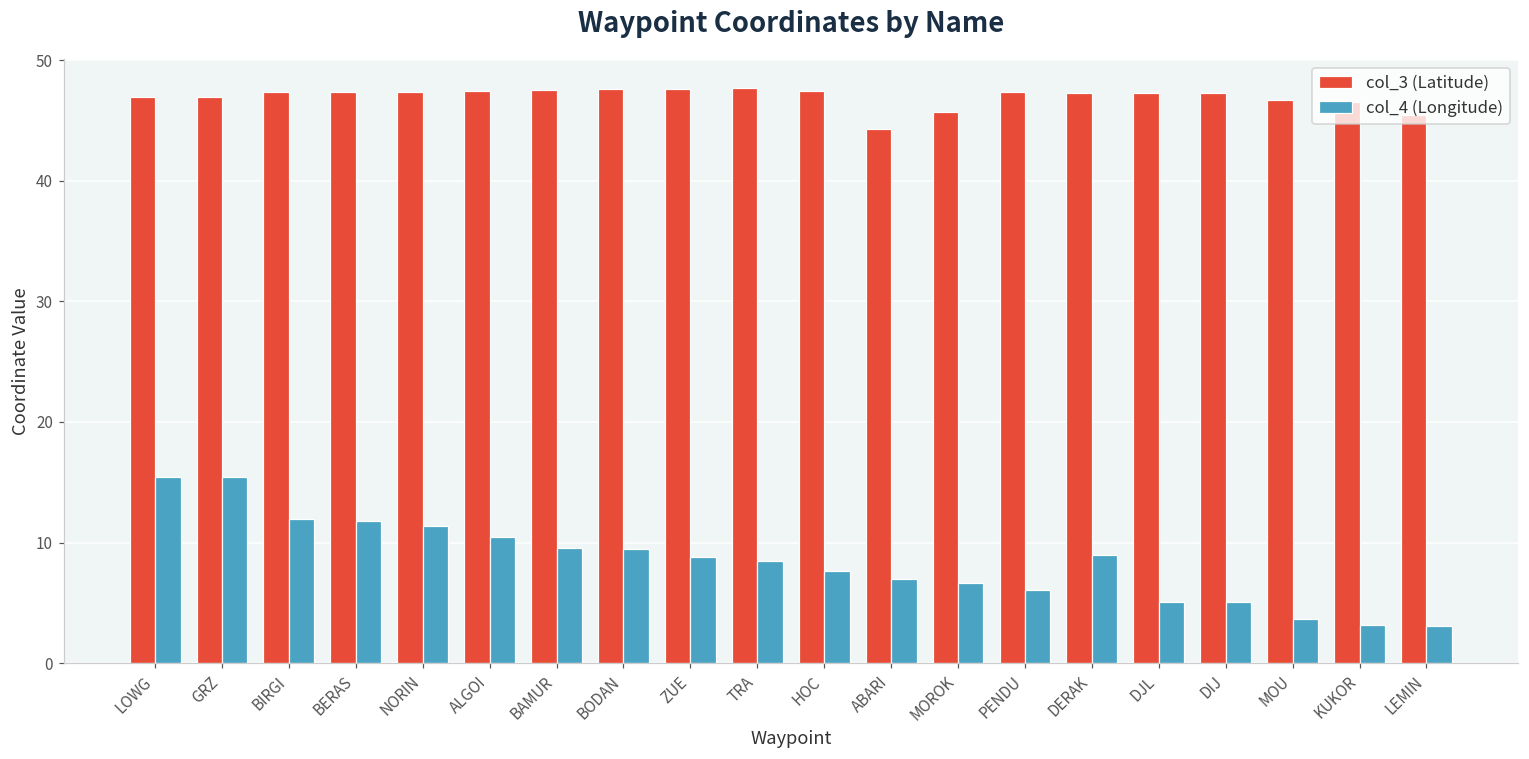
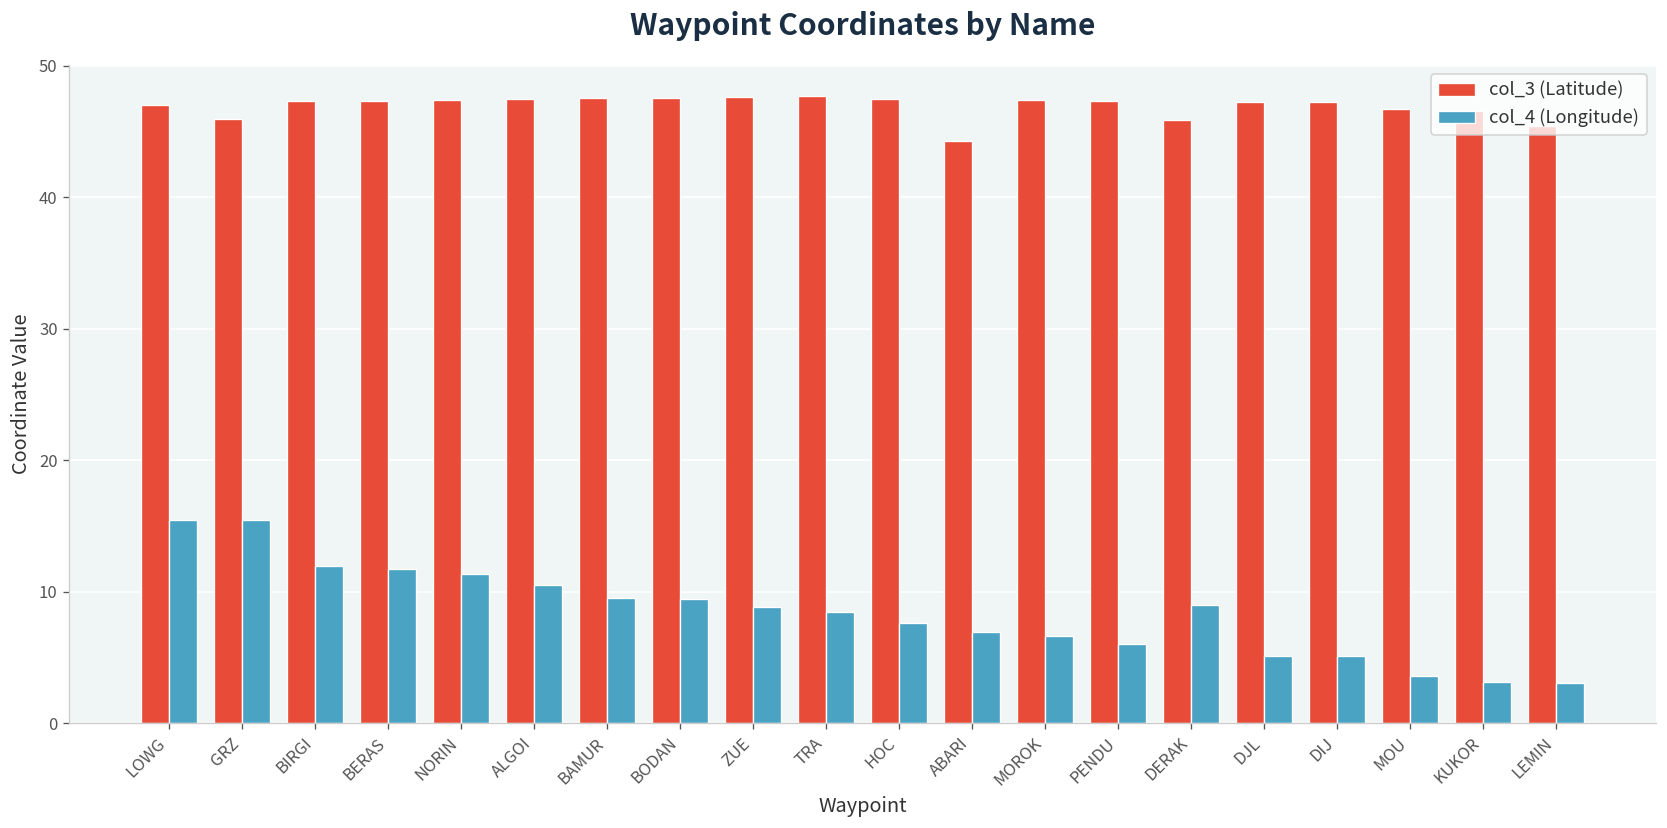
  {
    "col_3 (Latitude)": {
      "LOWG": 47.0,
-     "GRZ": 47.0,
+     "GRZ": 46.0,
      "BIRGI": 47.3,
      "BERAS": 47.4,
      "NORIN": 47.4,
      "ALGOI": 47.4,
      "BAMUR": 47.5,
      "BODAN": 47.6,
      "ZUE": 47.6,
      "TRA": 47.7,
      "HOC": 47.5,
      "ABARI": 44.3,
-     "MOROK": 45.7,
+     "MOROK": 47.4,
      "PENDU": 47.3,
-     "DERAK": 47.3,
+     "DERAK": 45.9,
      "DJL": 47.3,
      "DIJ": 47.3,
      "MOU": 46.7
    },
    "col_4 (Longitude)": {
      "LOWG": 15.4,
      "GRZ": 15.4,
      "BIRGI": 11.9,
      "BERAS": 11.8,
      "NORIN": 11.4,
      "ALGOI": 10.5,
      "BAMUR": 9.5,
      "BODAN": 9.5,
      "ZUE": 8.8,
      "TRA": 8.4,
      "HOC": 7.7,
      "ABARI": 6.9,
      "MOROK": 6.7,
      "PENDU": 6.0,
      "DERAK": 9.0,
      "DJL": 5.1,
      "DIJ": 5.1,
      "MOU": 3.6,
      "KUKOR": 3.1,
      "LEMIN": 3.1
    }
  }
